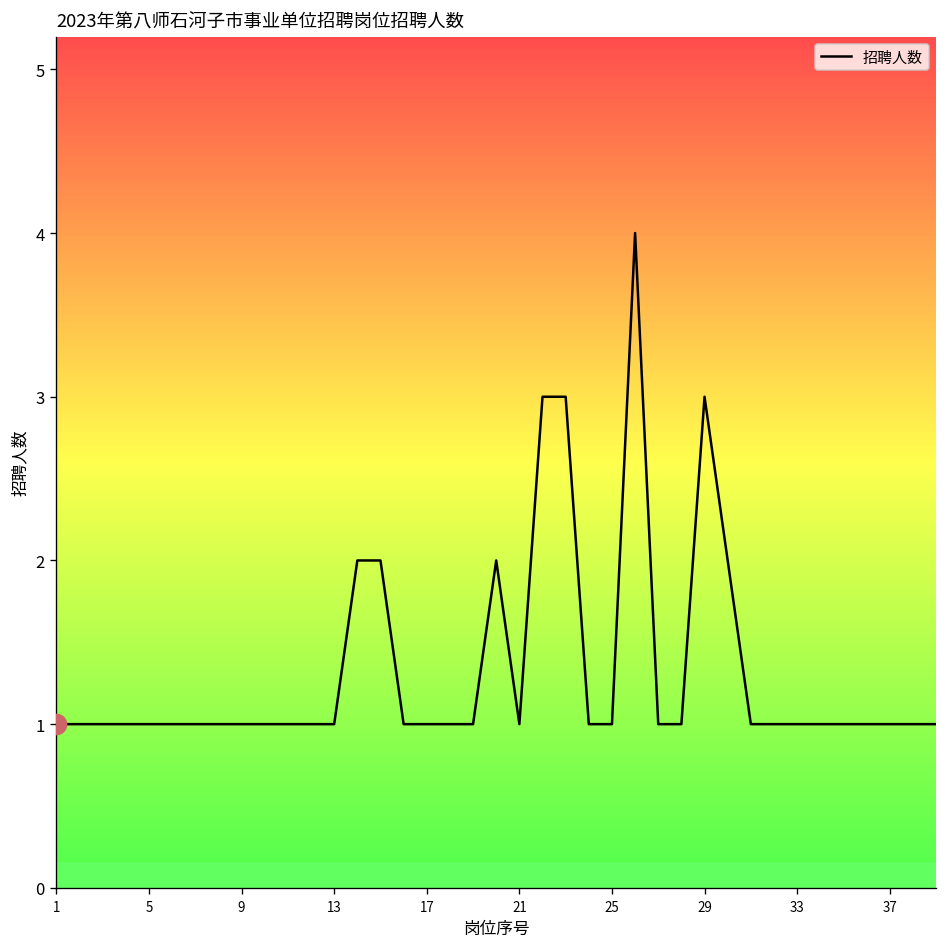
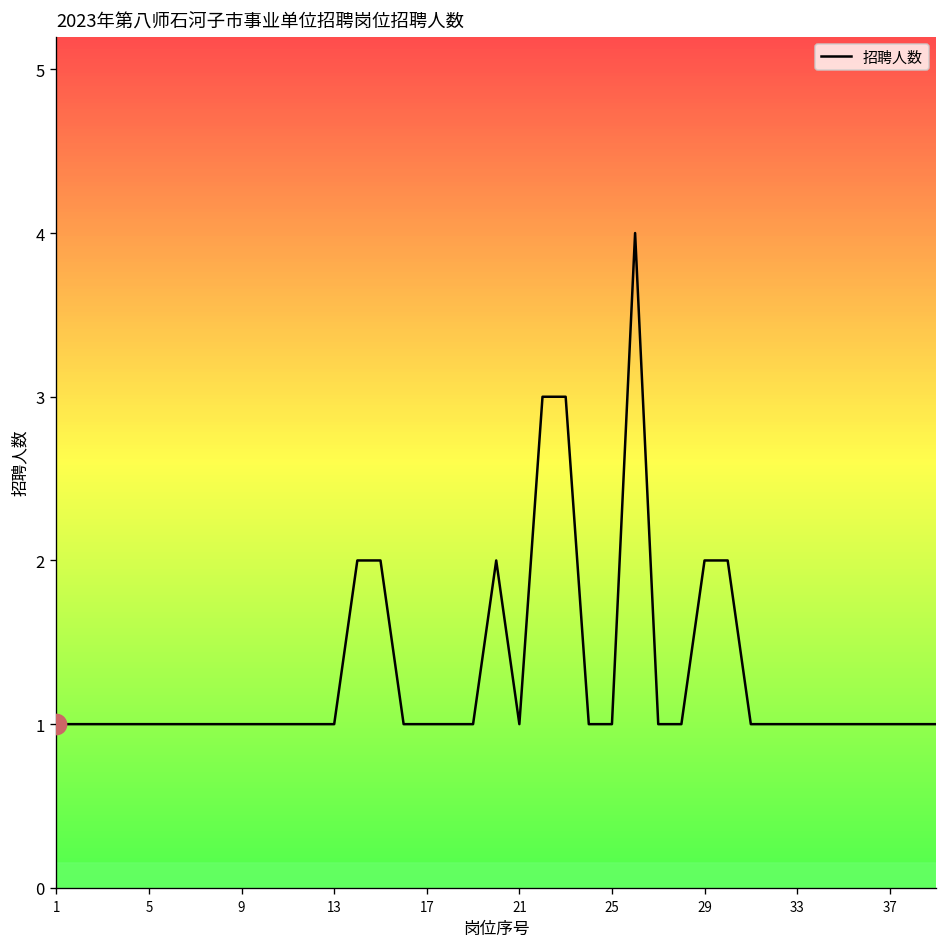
  {
    "招聘人数": {
      "5": 1,
      "9": 1,
      "13": 1,
      "17": 1,
      "21": 1,
      "25": 1,
-     "29": 3,
+     "29": 2,
      "33": 1,
      "37": 1
    }
  }
